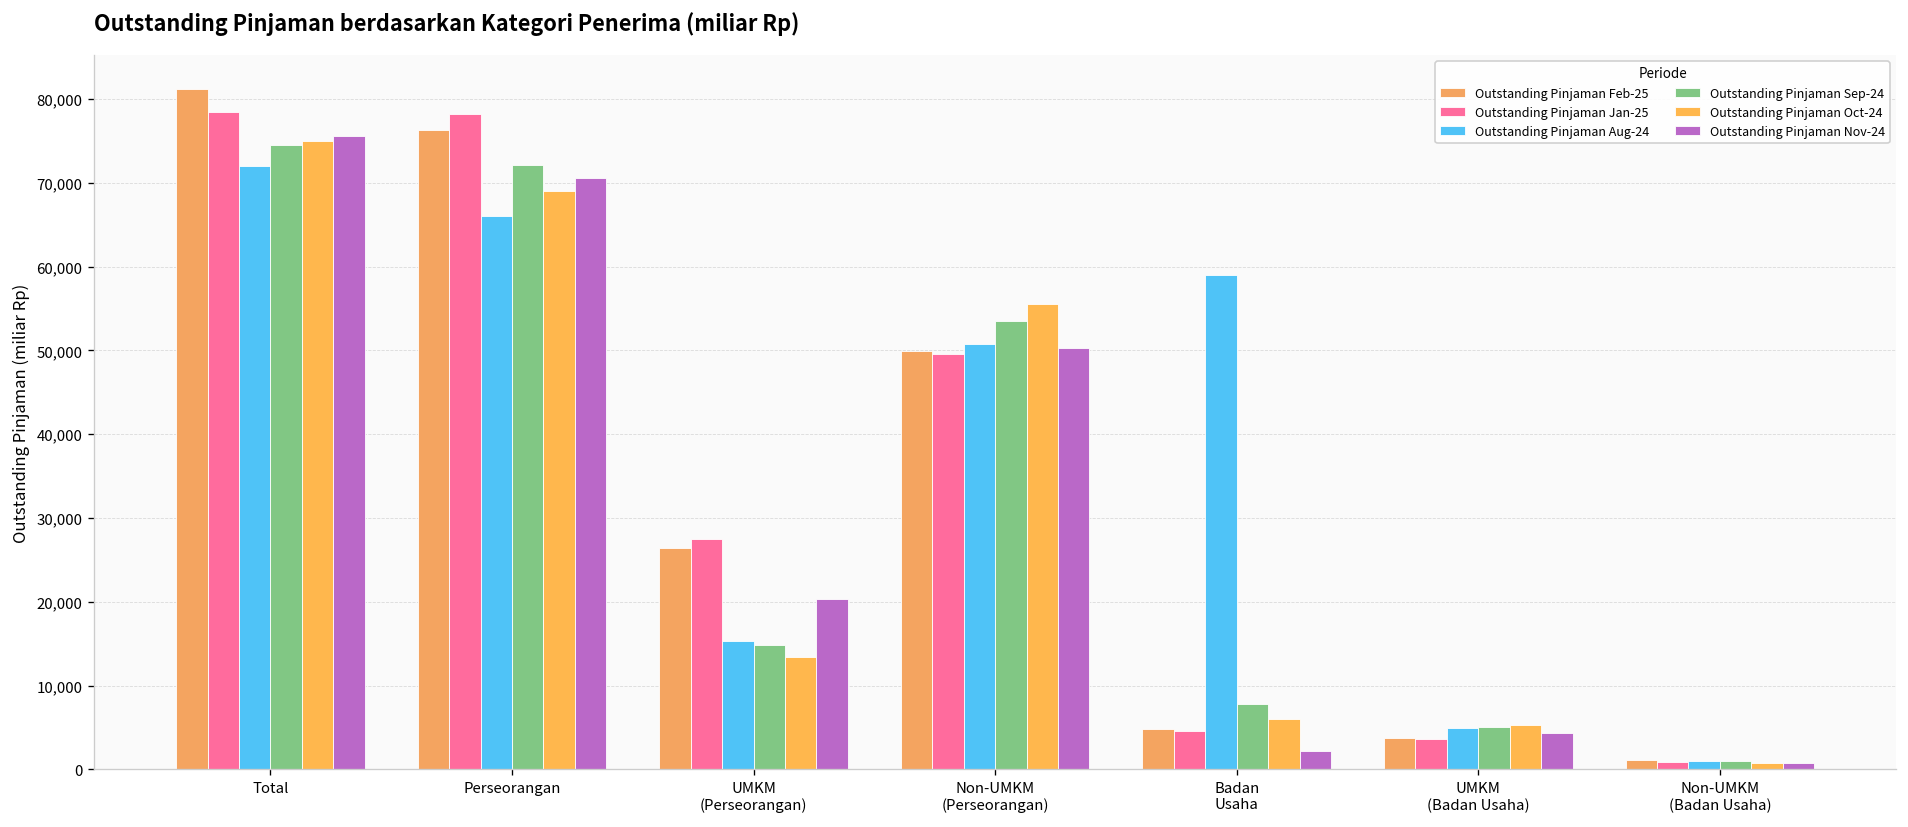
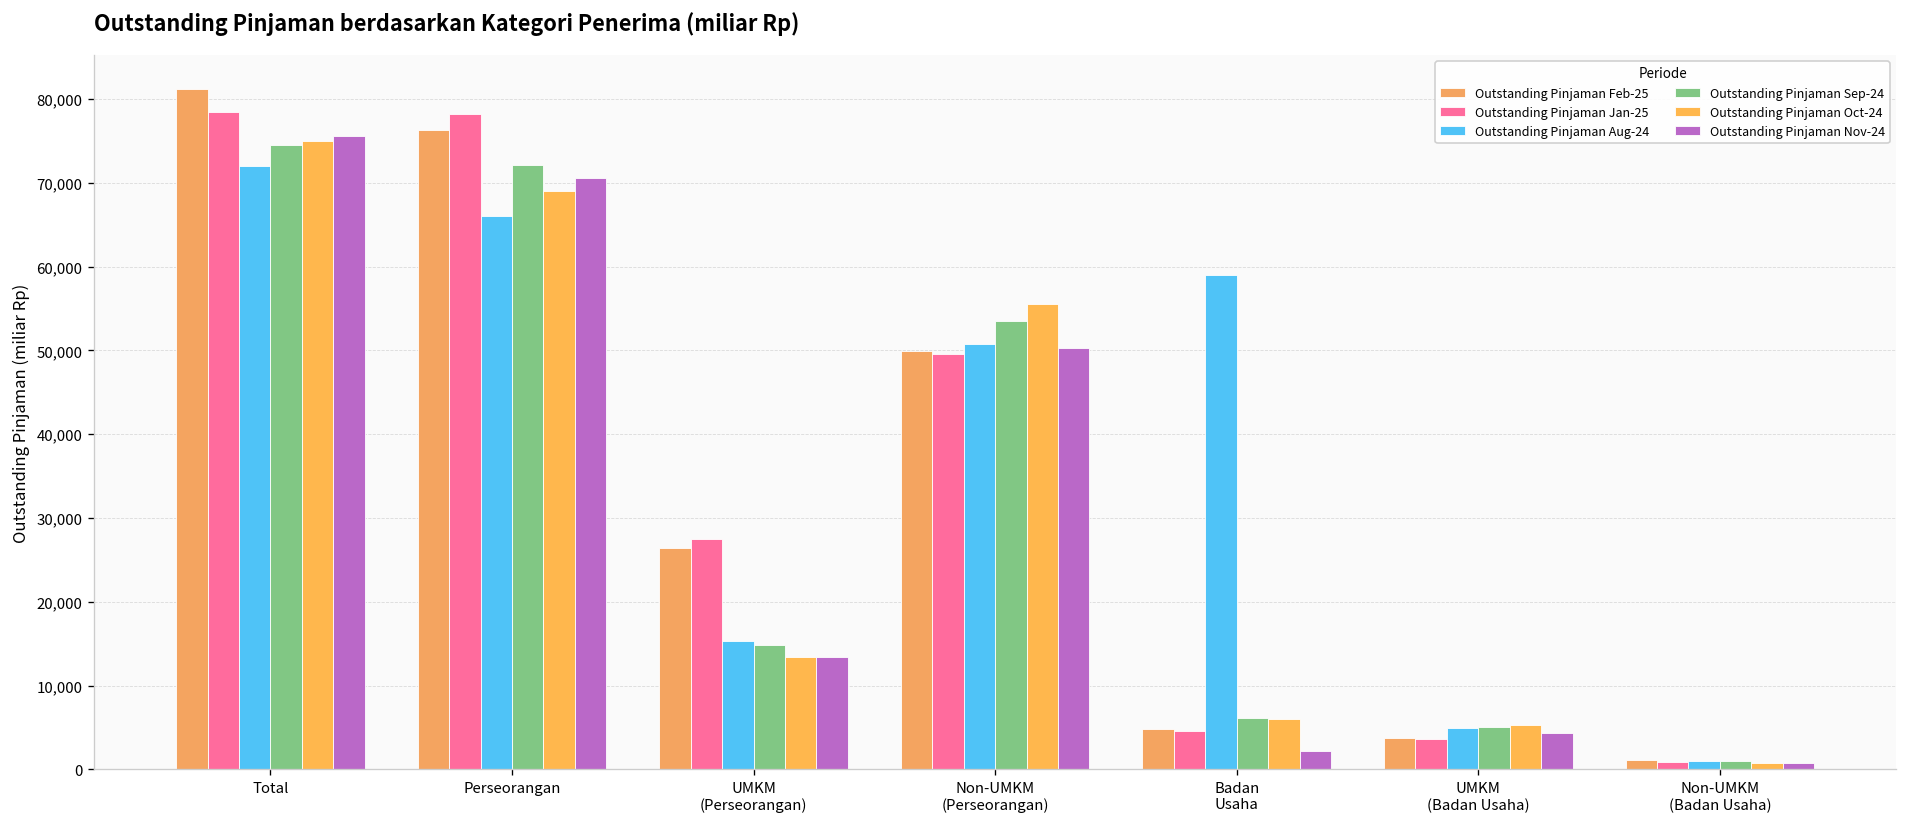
  {
    "Outstanding Pinjaman Jan-25": {
      "Total": "79,000",
      "Perseorangan": "78,000",
      "UMKM (Perseorangan)": "28,000",
      "Non-UMKM (Perseorangan)": "50,000",
      "Badan Usaha": "5,000",
      "UMKM (Badan Usaha)": "4,000",
      "Non-UMKM (Badan Usaha)": "1,000"
    },
    "Outstanding Pinjaman Aug-24": {
      "Total": "72,000",
      "Perseorangan": "66,000",
      "UMKM (Perseorangan)": "15,000",
      "Non-UMKM (Perseorangan)": "51,000",
      "Badan Usaha": "59,000",
      "UMKM (Badan Usaha)": "5,000",
      "Non-UMKM (Badan Usaha)": "1,000"
    },
    "Outstanding Pinjaman Sep-24": {
      "Total": "74,000",
      "Perseorangan": "72,000",
      "UMKM (Perseorangan)": "15,000",
      "Non-UMKM (Perseorangan)": "54,000",
-     "Badan Usaha": "8,000",
+     "Badan Usaha": "6,000",
      "UMKM (Badan Usaha)": "5,000",
      "Non-UMKM (Badan Usaha)": "1,000"
    },
    "Outstanding Pinjaman Nov-24": {
      "Total": "76,000",
      "Perseorangan": "71,000",
-     "UMKM (Perseorangan)": "20,000",
+     "UMKM (Perseorangan)": "13,000",
      "Non-UMKM (Perseorangan)": "50,000",
      "Badan Usaha": "2,000",
      "UMKM (Badan Usaha)": "4,000",
      "Non-UMKM (Badan Usaha)": "1,000"
    }
  }
